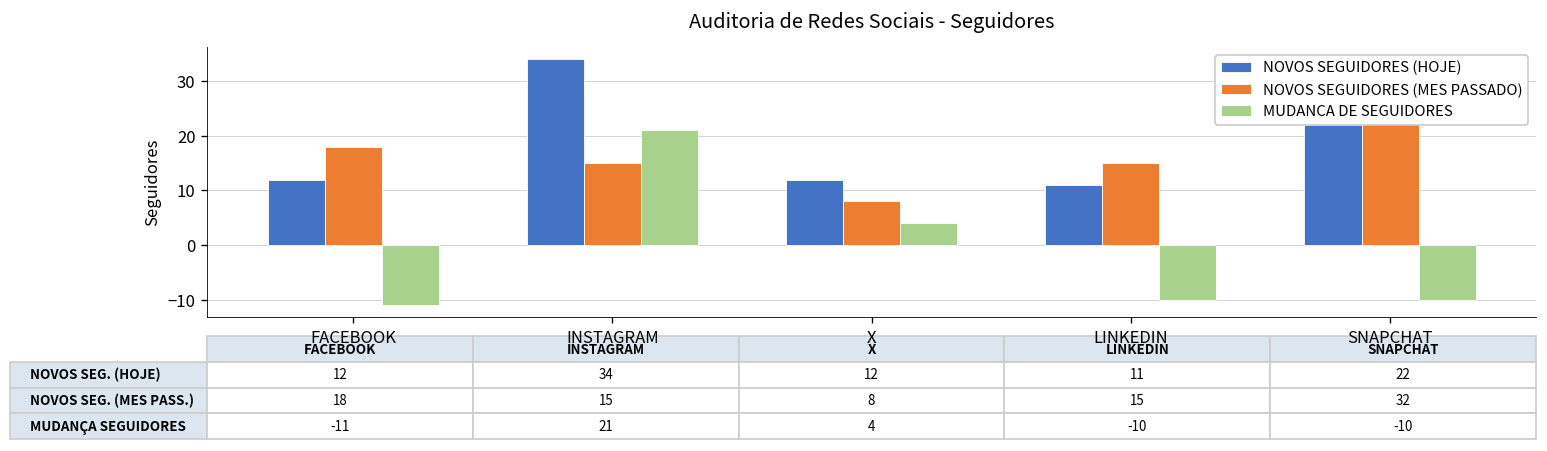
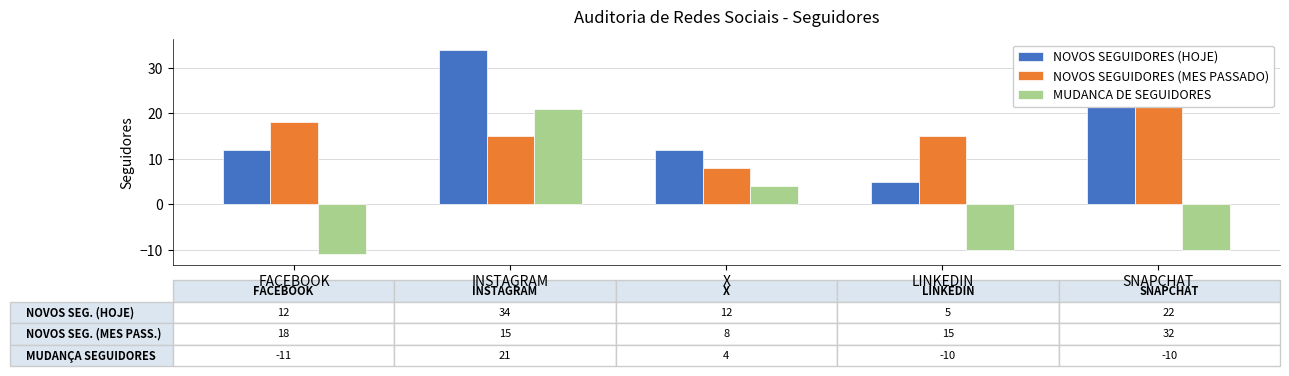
  {
    "NOVOS SEGUIDORES (HOJE)": {
-     "LINKEDIN": 11
+     "LINKEDIN": 5
    },
    "NOVOS SEGUIDORES (MES PASSADO)": {
      "FACEBOOK": 18,
      "INSTAGRAM": 15,
      "X": 8,
      "LINKEDIN": 15
    },
    "MUDANCA DE SEGUIDORES": {
      "FACEBOOK": -11,
      "INSTAGRAM": 21,
      "X": 4,
      "LINKEDIN": -10,
      "SNAPCHAT": -10
    }
  }
